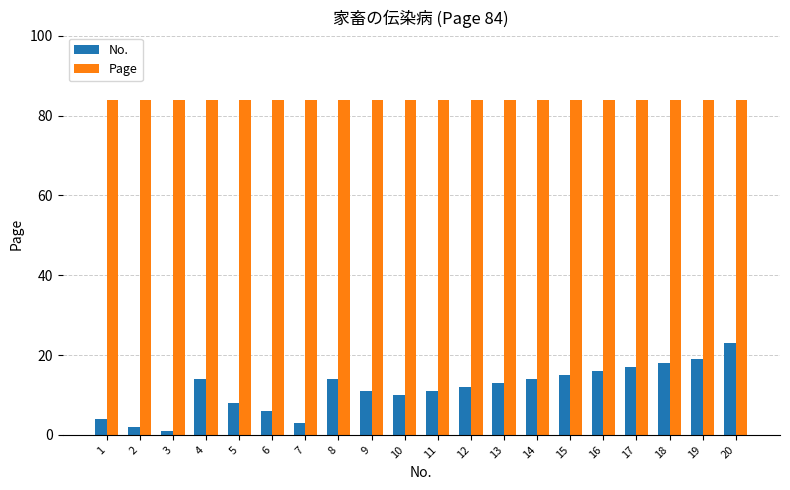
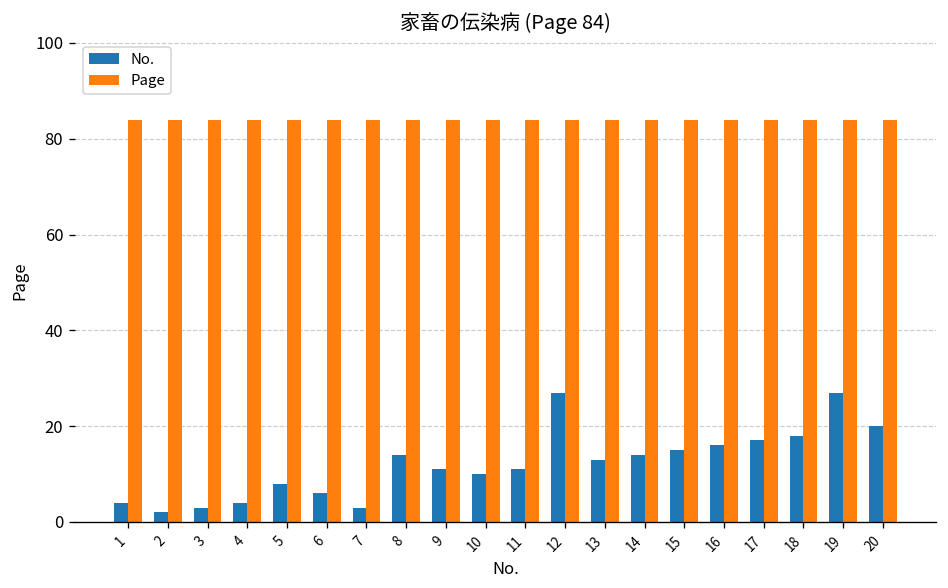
  {
    "No.": {
      "1": 4,
      "2": 2,
-     "3": 1,
-     "4": 14,
+     "3": 3,
+     "4": 4,
      "5": 8,
      "6": 6,
      "7": 3,
      "8": 14,
      "9": 11,
      "10": 10,
      "11": 11,
-     "12": 12,
+     "12": 27,
      "13": 13,
      "14": 14,
      "15": 15,
      "16": 16,
      "17": 17,
      "18": 18,
-     "19": 19,
-     "20": 23
+     "19": 27,
+     "20": 20
    },
    "Page": {
      "1": 84,
      "2": 84,
      "3": 84,
      "4": 84,
      "5": 84,
      "6": 84,
      "7": 84,
      "8": 84,
      "9": 84,
      "10": 84,
      "11": 84,
      "12": 84,
      "13": 84,
      "14": 84,
      "15": 84,
      "16": 84,
      "17": 84,
      "18": 84,
      "19": 84,
      "20": 84
    }
  }
